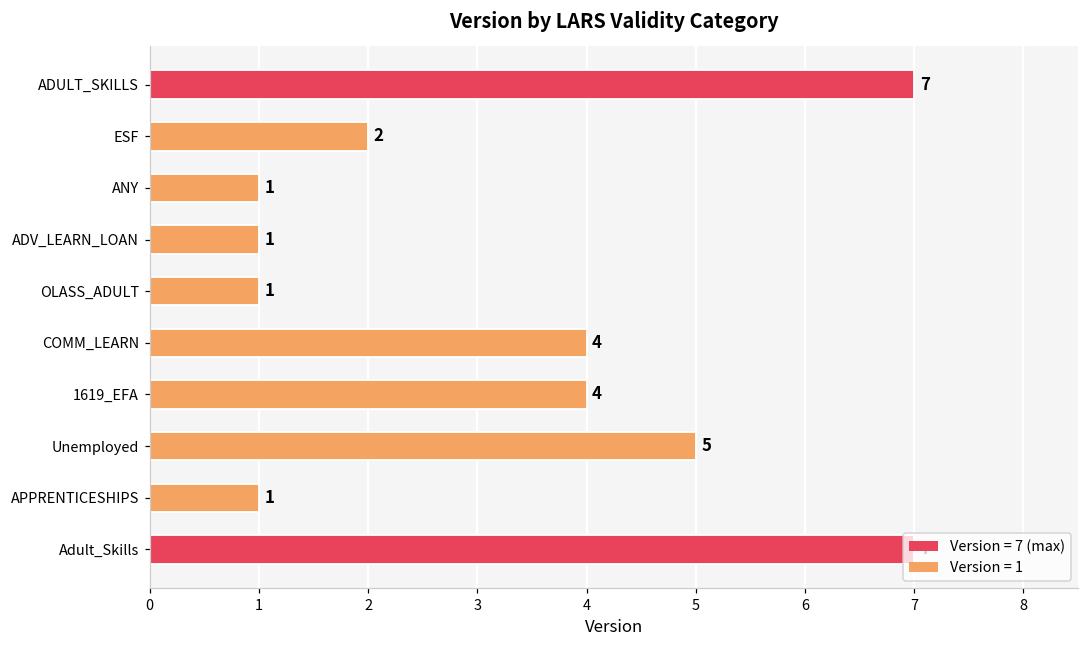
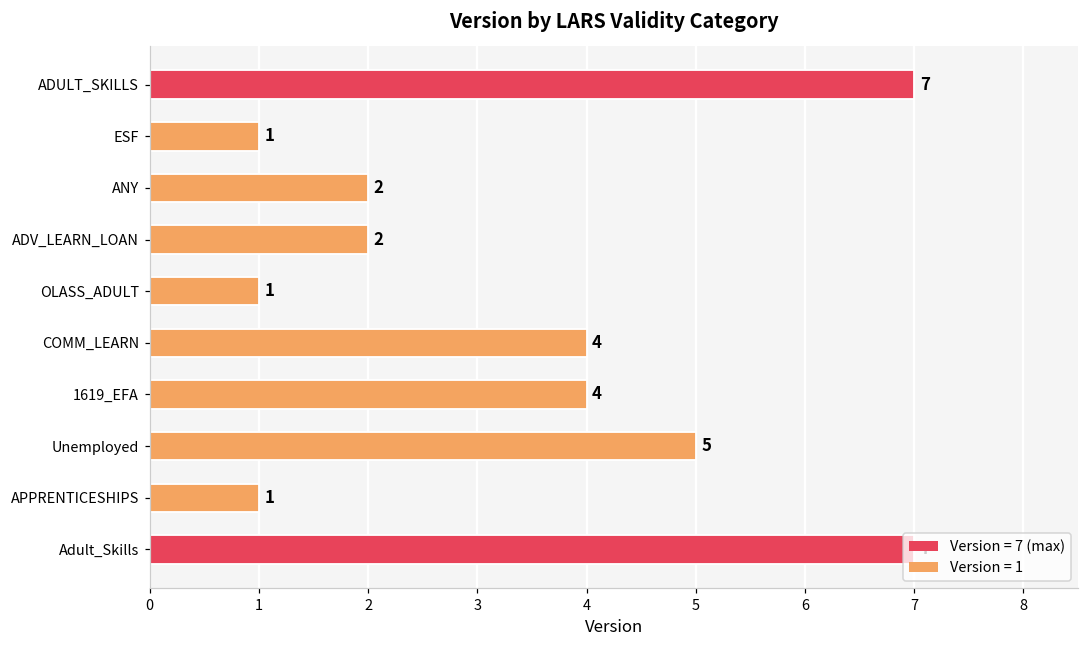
  {
    "ADULT_SKILLS": 7,
-   "ESF": 2,
-   "ANY": 1,
-   "ADV_LEARN_LOAN": 1,
+   "ESF": 1,
+   "ANY": 2,
+   "ADV_LEARN_LOAN": 2,
    "OLASS_ADULT": 1,
    "COMM_LEARN": 4,
    "1619_EFA": 4,
    "Unemployed": 5,
    "APPRENTICESHIPS": 1
  }
